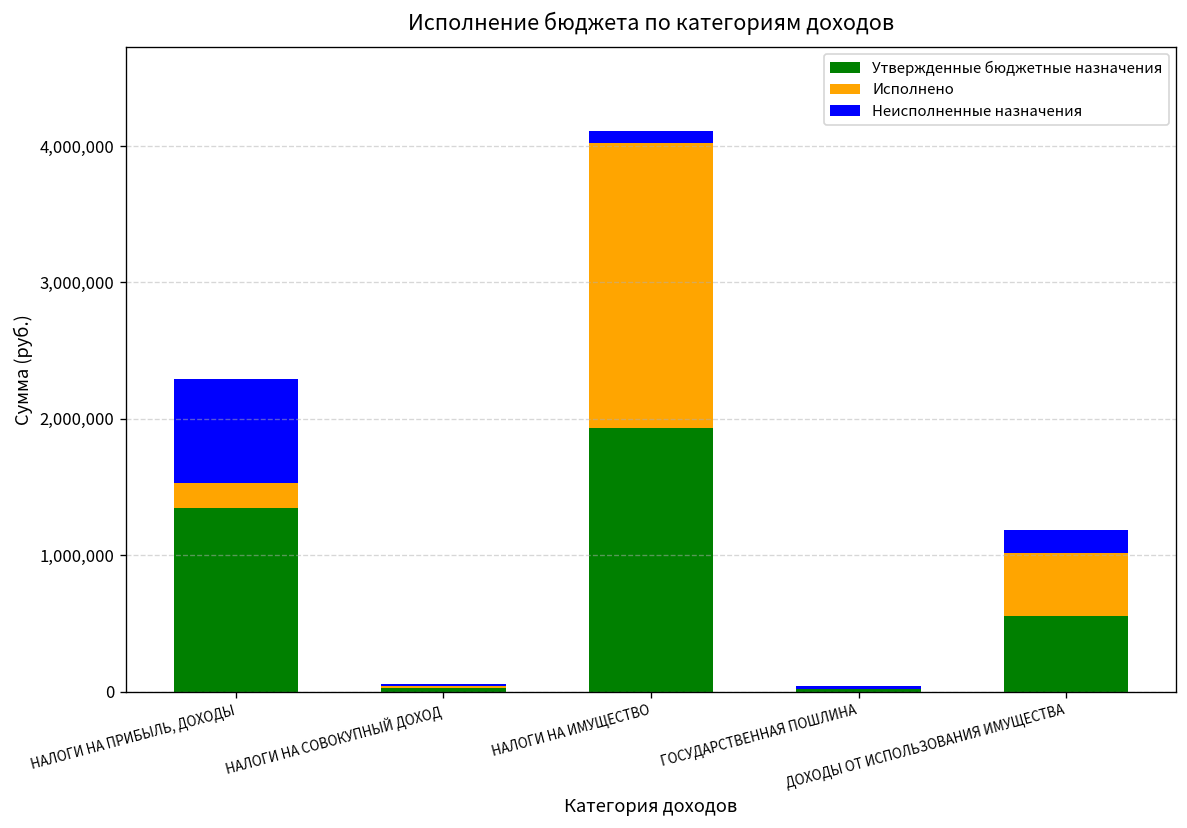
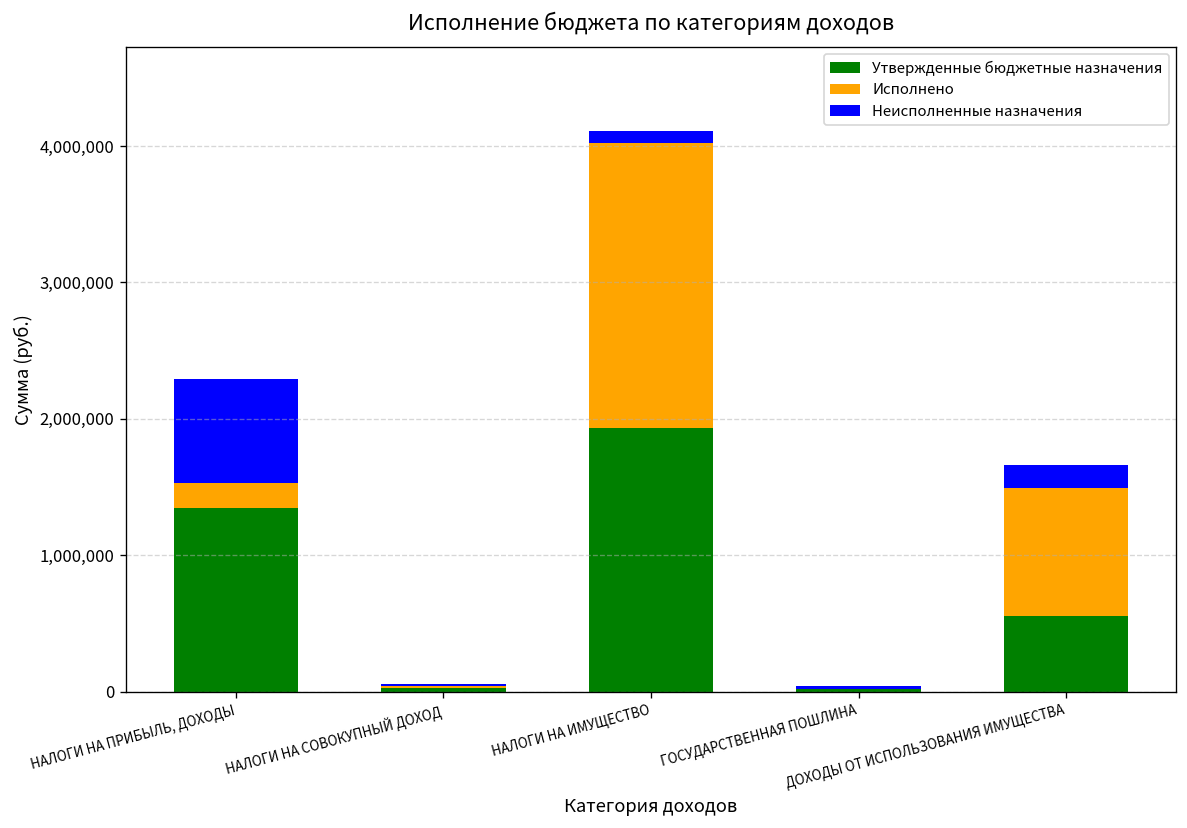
  {
    "Утвержденные бюджетные назначения": {
      "НАЛОГИ НА ПРИБЫЛЬ, ДОХОДЫ": "1,340,000",
      "НАЛОГИ НА СОВОКУПНЫЙ ДОХОД": "30,000",
      "НАЛОГИ НА ИМУЩЕСТВО": "1,940,000",
      "ДОХОДЫ ОТ ИСПОЛЬЗОВАНИЯ ИМУЩЕСТВА": "560,000"
    },
    "Исполнено": {
      "НАЛОГИ НА ПРИБЫЛЬ, ДОХОДЫ": "190,000",
      "НАЛОГИ НА ИМУЩЕСТВО": "2,090,000",
      "ГОСУДАРСТВЕННАЯ ПОШЛИНА": "0",
-     "ДОХОДЫ ОТ ИСПОЛЬЗОВАНИЯ ИМУЩЕСТВА": "460,000"
+     "ДОХОДЫ ОТ ИСПОЛЬЗОВАНИЯ ИМУЩЕСТВА": "930,000"
    },
    "Неисполненные назначения": {
      "НАЛОГИ НА ПРИБЫЛЬ, ДОХОДЫ": "760,000",
      "НАЛОГИ НА ИМУЩЕСТВО": "90,000",
      "ДОХОДЫ ОТ ИСПОЛЬЗОВАНИЯ ИМУЩЕСТВА": "170,000"
    }
  }
